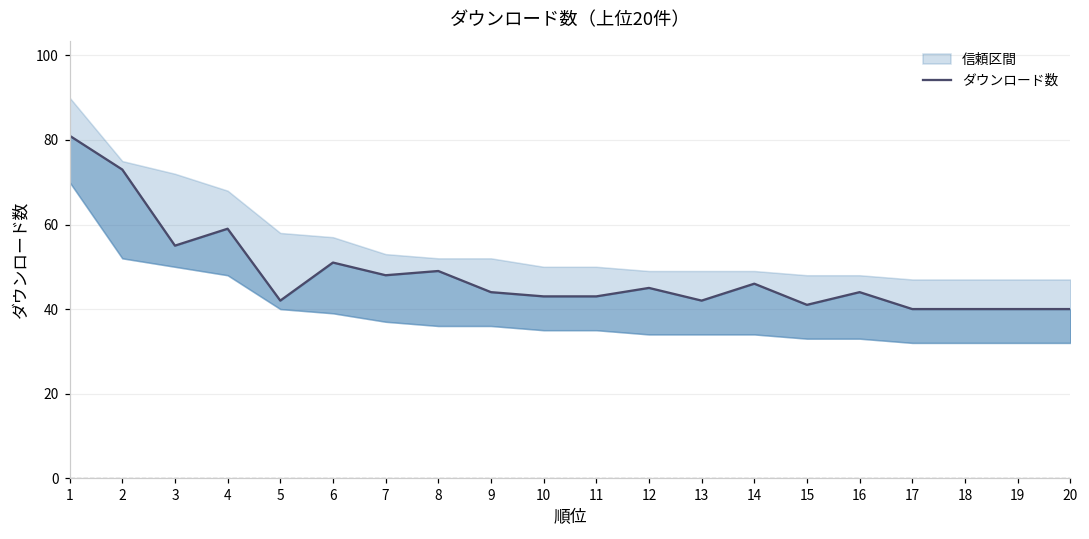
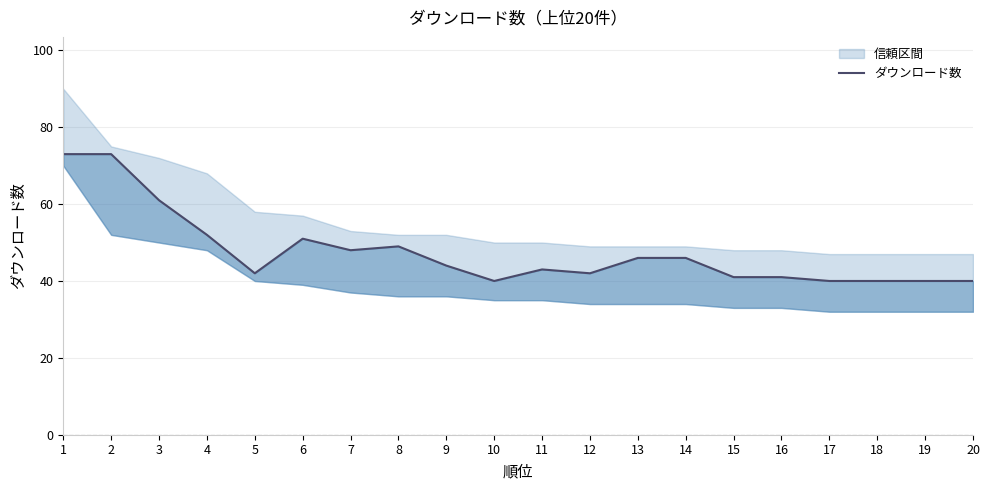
  {
    "ダウンロード数": {
-     "1": 81,
+     "1": 73,
      "2": 73,
-     "3": 55,
-     "4": 59,
+     "3": 61,
+     "4": 52,
      "5": 42,
      "6": 51,
      "7": 48,
      "8": 49,
      "9": 44,
-     "10": 43,
+     "10": 40,
      "11": 43,
-     "12": 45,
-     "13": 42,
+     "12": 42,
+     "13": 46,
      "14": 46,
      "15": 41,
-     "16": 44,
+     "16": 41,
      "17": 40,
      "18": 40,
      "19": 40,
      "20": 40
    }
  }
